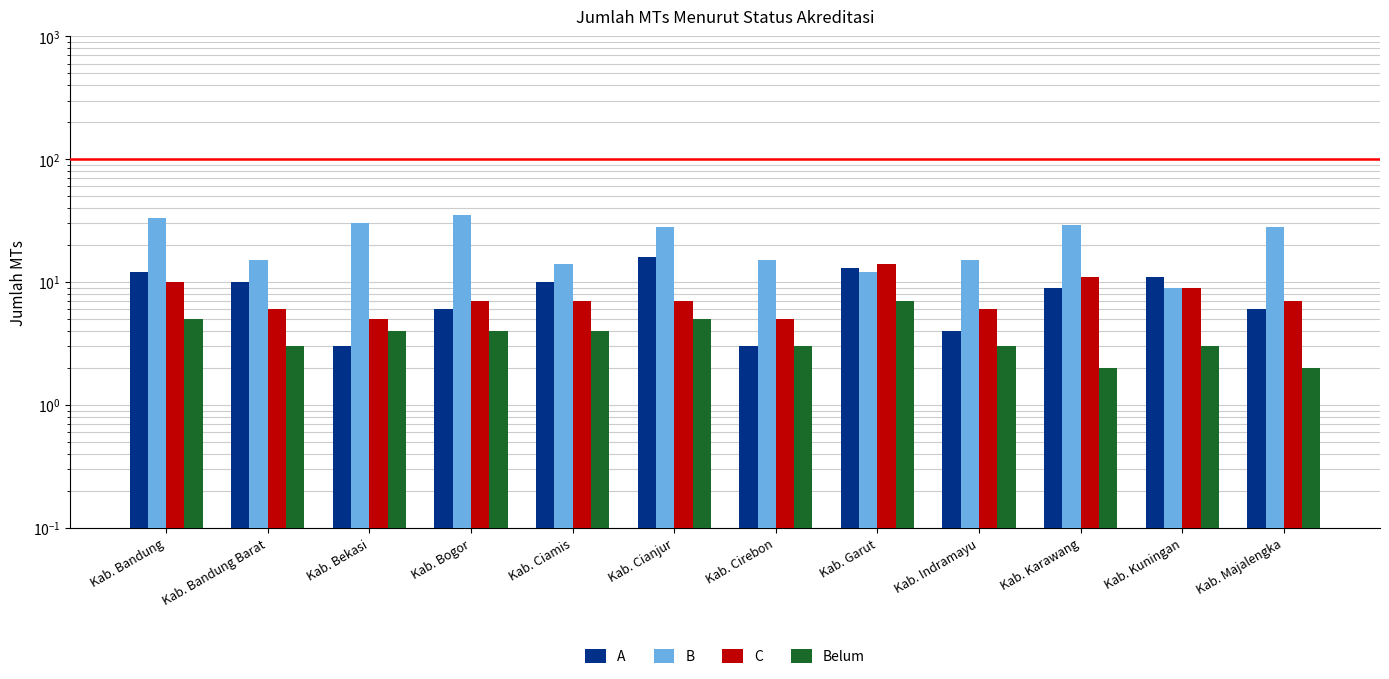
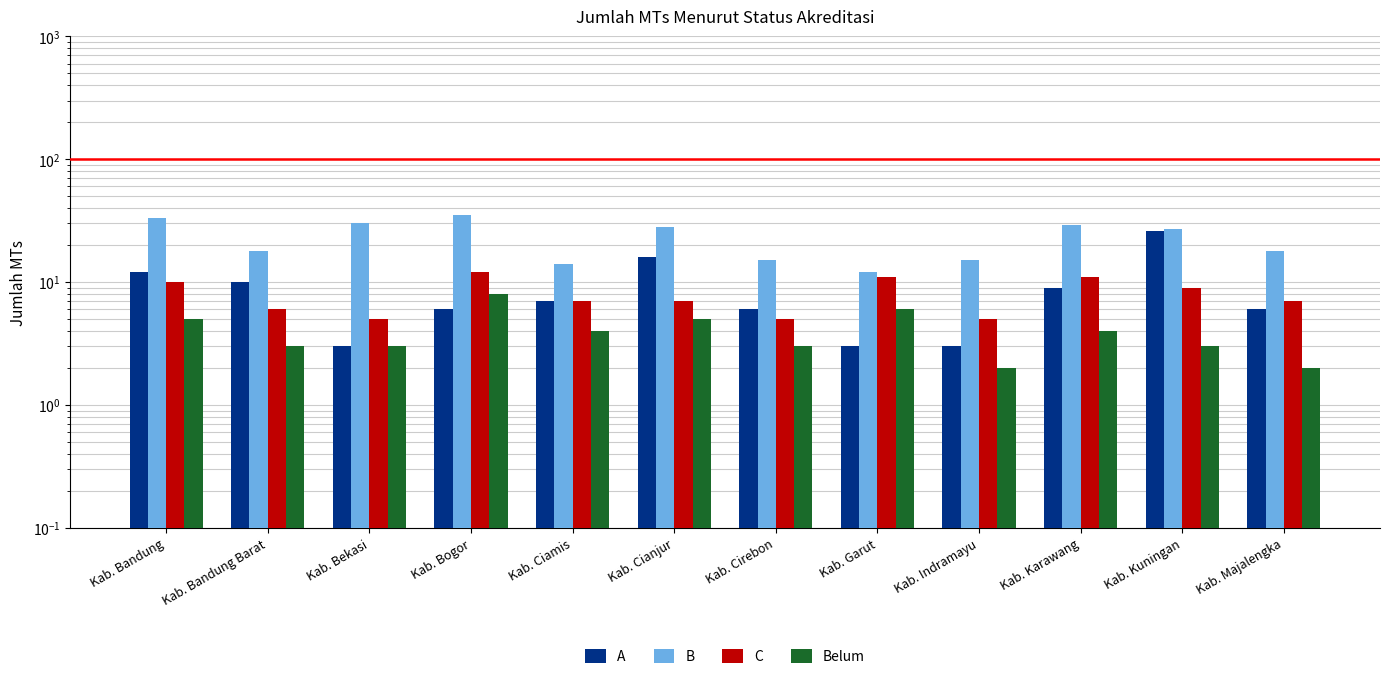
  {
    "A": {
      "Kab. Bandung": 12,
      "Kab. Bandung Barat": 10,
      "Kab. Bekasi": 3,
      "Kab. Bogor": 6,
-     "Kab. Ciamis": 10,
+     "Kab. Ciamis": 7,
      "Kab. Cianjur": 16,
-     "Kab. Cirebon": 3,
-     "Kab. Garut": 13,
-     "Kab. Indramayu": 4,
+     "Kab. Cirebon": 6,
+     "Kab. Garut": 3,
+     "Kab. Indramayu": 3,
      "Kab. Karawang": 9,
-     "Kab. Kuningan": 11,
+     "Kab. Kuningan": 26,
      "Kab. Majalengka": 6
    },
    "B": {
      "Kab. Bandung": 33,
-     "Kab. Bandung Barat": 15,
+     "Kab. Bandung Barat": 18,
      "Kab. Bekasi": 30,
      "Kab. Bogor": 35,
      "Kab. Ciamis": 14,
      "Kab. Cianjur": 28,
      "Kab. Cirebon": 15,
      "Kab. Garut": 12,
      "Kab. Indramayu": 15,
      "Kab. Karawang": 29,
-     "Kab. Kuningan": 9,
-     "Kab. Majalengka": 28
+     "Kab. Kuningan": 27,
+     "Kab. Majalengka": 18
    },
    "C": {
      "Kab. Bandung": 10,
      "Kab. Bandung Barat": 6,
      "Kab. Bekasi": 5,
-     "Kab. Bogor": 7,
+     "Kab. Bogor": 12,
      "Kab. Ciamis": 7,
      "Kab. Cianjur": 7,
      "Kab. Cirebon": 5,
-     "Kab. Garut": 14,
-     "Kab. Indramayu": 6,
+     "Kab. Garut": 11,
+     "Kab. Indramayu": 5,
      "Kab. Karawang": 11,
      "Kab. Kuningan": 9,
      "Kab. Majalengka": 7
    },
    "Belum": {
      "Kab. Bandung": 5,
      "Kab. Bandung Barat": 3,
-     "Kab. Bekasi": 4,
-     "Kab. Bogor": 4,
+     "Kab. Bekasi": 3,
+     "Kab. Bogor": 8,
      "Kab. Ciamis": 4,
      "Kab. Cianjur": 5,
      "Kab. Cirebon": 3,
-     "Kab. Garut": 7,
-     "Kab. Indramayu": 3,
-     "Kab. Karawang": 2,
+     "Kab. Garut": 6,
+     "Kab. Indramayu": 2,
+     "Kab. Karawang": 4,
      "Kab. Kuningan": 3,
      "Kab. Majalengka": 2
    }
  }
